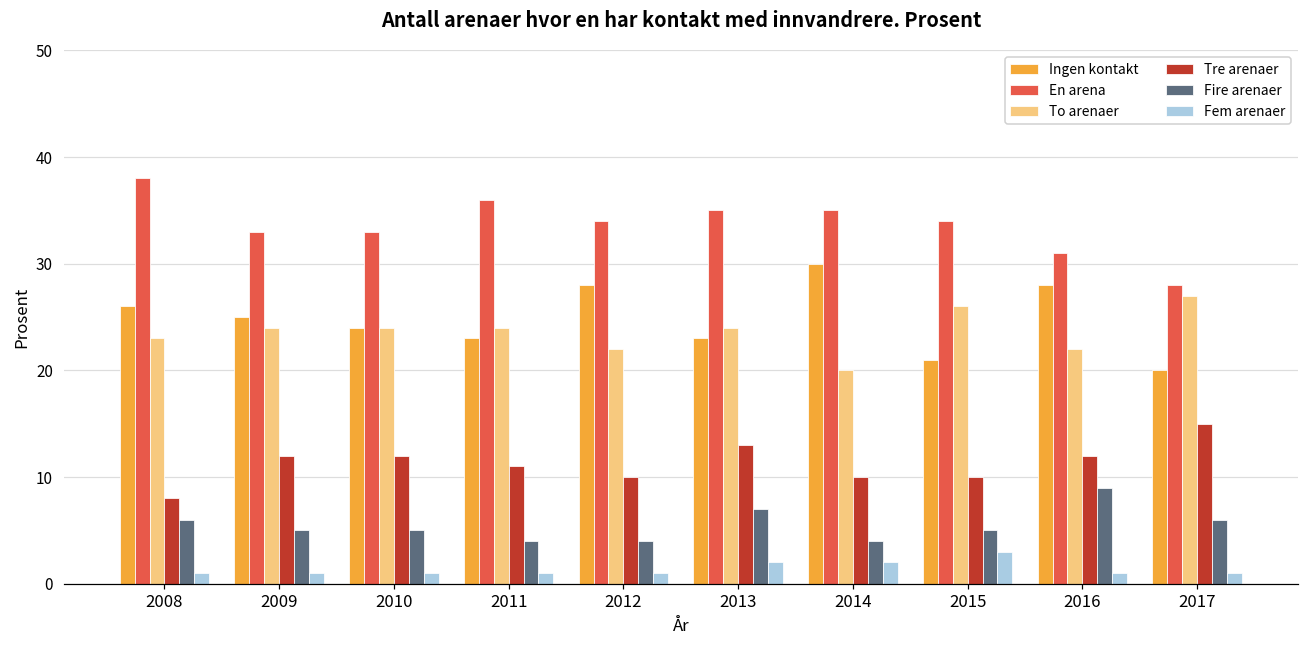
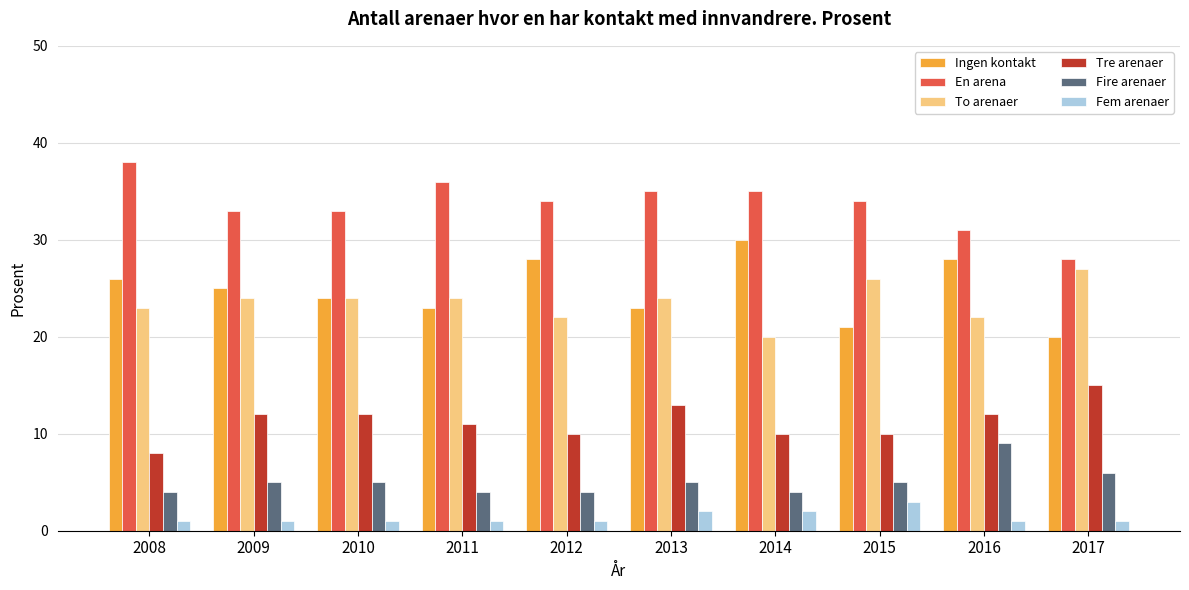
  {
    "Ingen kontakt": {
      "2008": 26,
      "2009": 25,
      "2010": 24,
      "2011": 23,
      "2012": 28,
      "2013": 23,
      "2014": 30,
      "2015": 21,
      "2016": 28,
      "2017": 20
    },
    "To arenaer": {
      "2008": 23,
      "2009": 24,
      "2010": 24,
      "2011": 24,
      "2012": 22,
      "2013": 24,
      "2014": 20,
      "2015": 26,
      "2016": 22,
      "2017": 27
    },
    "Fire arenaer": {
-     "2008": 6,
+     "2008": 4,
      "2009": 5,
      "2010": 5,
      "2011": 4,
      "2012": 4,
-     "2013": 7,
+     "2013": 5,
      "2014": 4,
      "2015": 5,
      "2016": 9,
      "2017": 6
    },
    "Fem arenaer": {
      "2008": 1,
      "2009": 1,
      "2010": 1,
      "2011": 1,
      "2012": 1,
      "2013": 2,
      "2014": 2,
      "2015": 3,
      "2016": 1,
      "2017": 1
    }
  }
